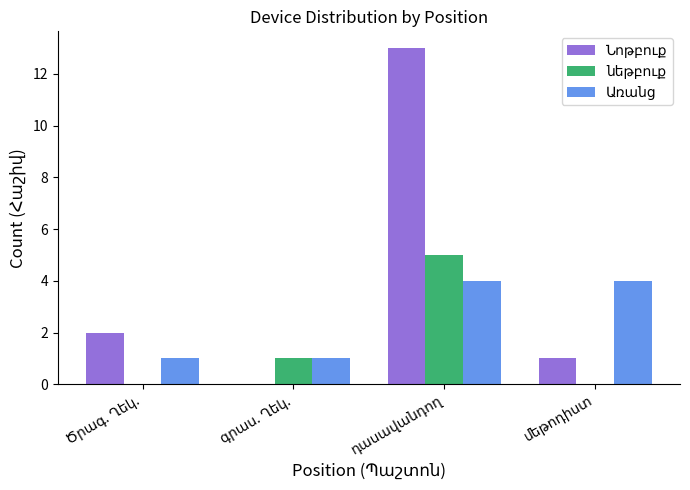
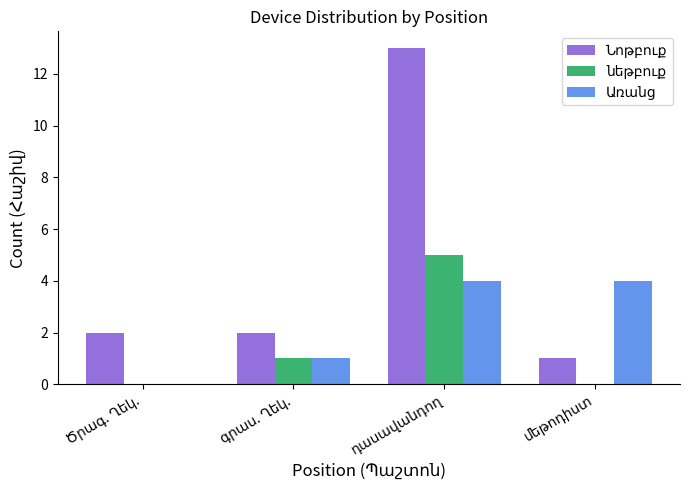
  {
    "Նոթբուք": {
      "Ծրագ. Ղեկ.": 2,
-     "գրաս. Ղեկ.": 0,
+     "գրաս. Ղեկ.": 2,
      "դասավանդող": 13,
      "մեթոդիստ": 1
    },
    "նեթբուք": {
      "Ծրագ. Ղեկ.": 0,
      "գրաս. Ղեկ.": 1,
      "դասավանդող": 5,
      "մեթոդիստ": 0
    },
    "Առանց": {
-     "Ծրագ. Ղեկ.": 1,
+     "Ծրագ. Ղեկ.": 0,
      "գրաս. Ղեկ.": 1,
      "դասավանդող": 4,
      "մեթոդիստ": 4
    }
  }
